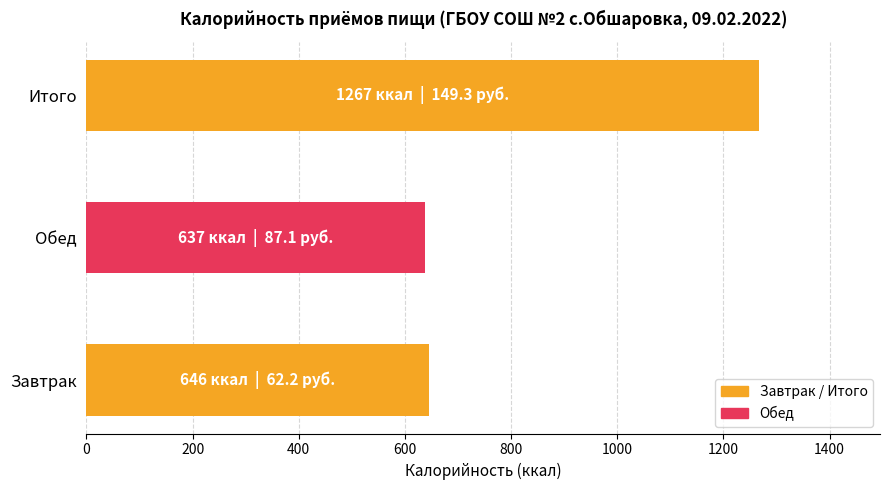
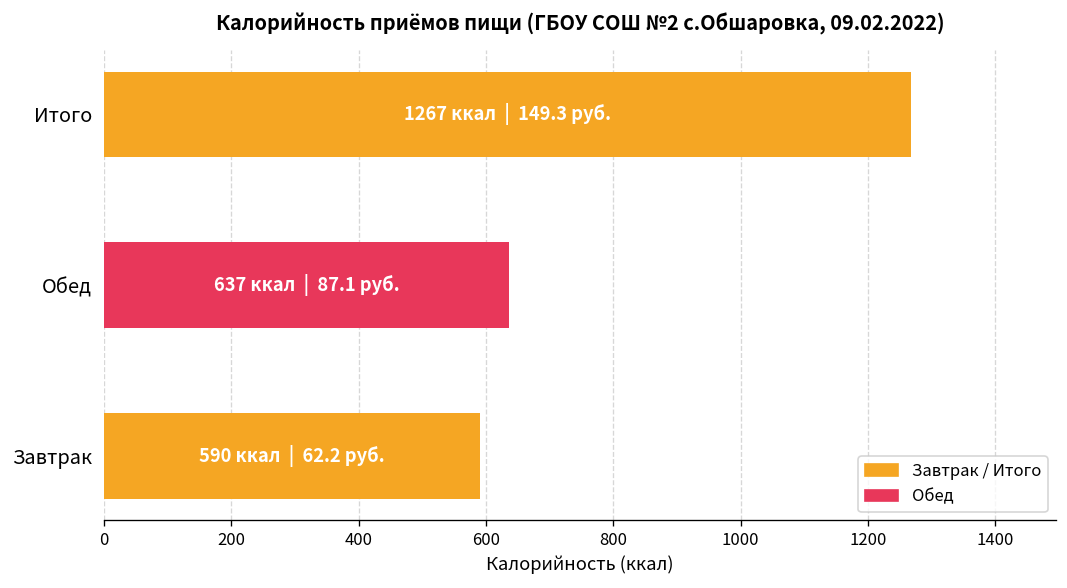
  {
    "Итого": 1267,
    "Обед": 637,
-   "Завтрак": 646
+   "Завтрак": 590
  }
